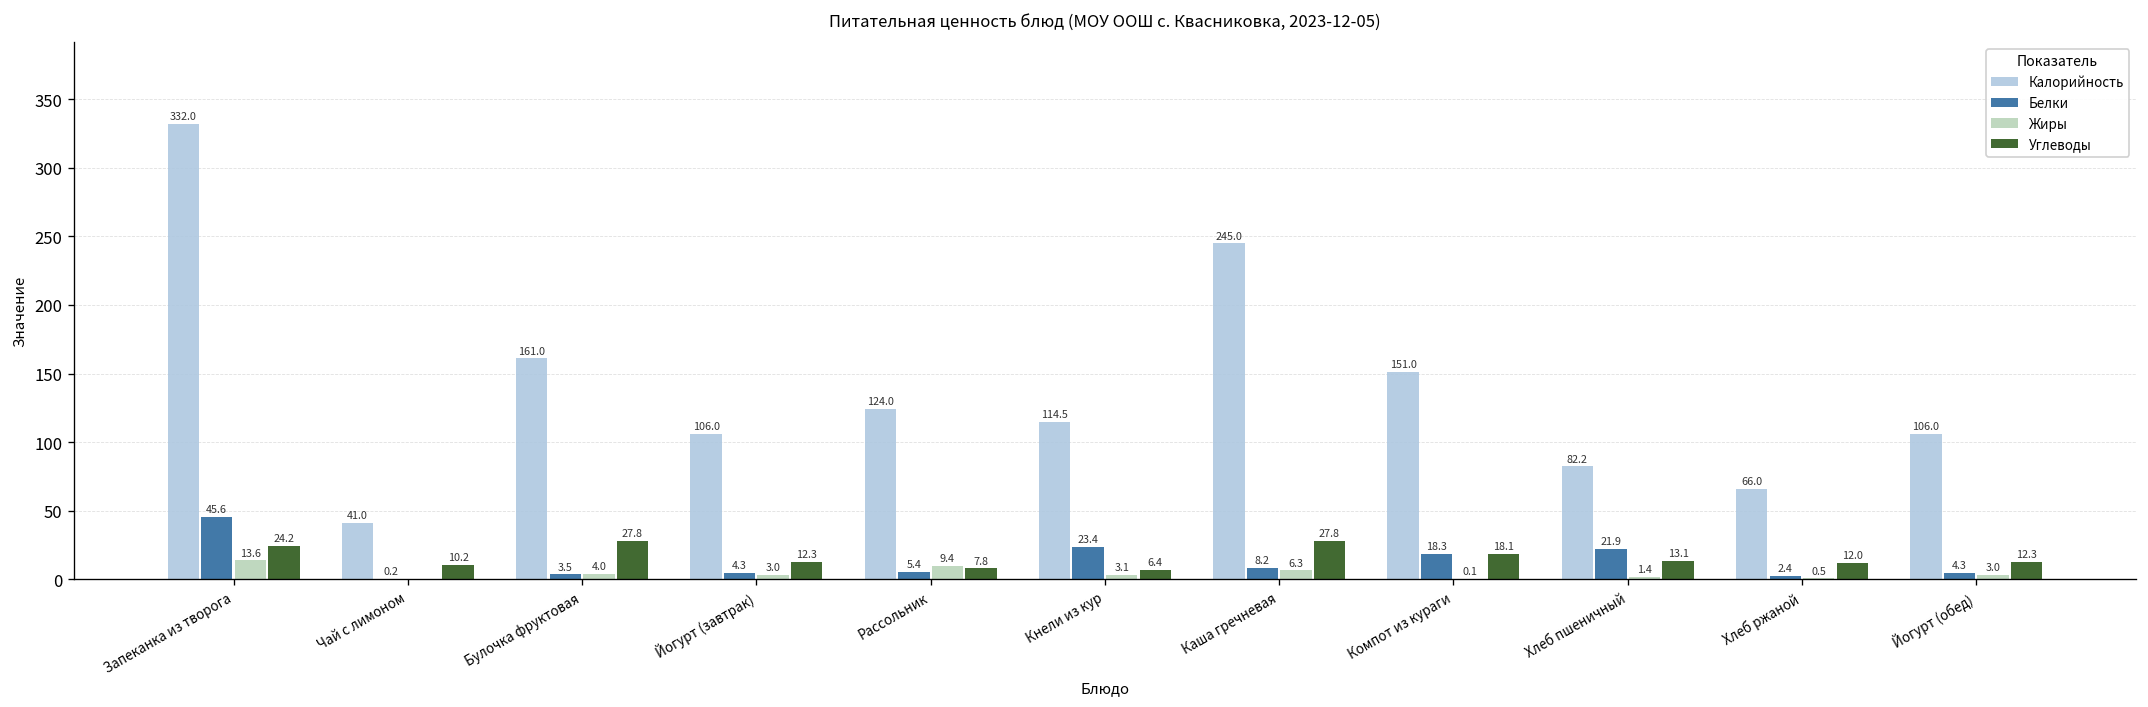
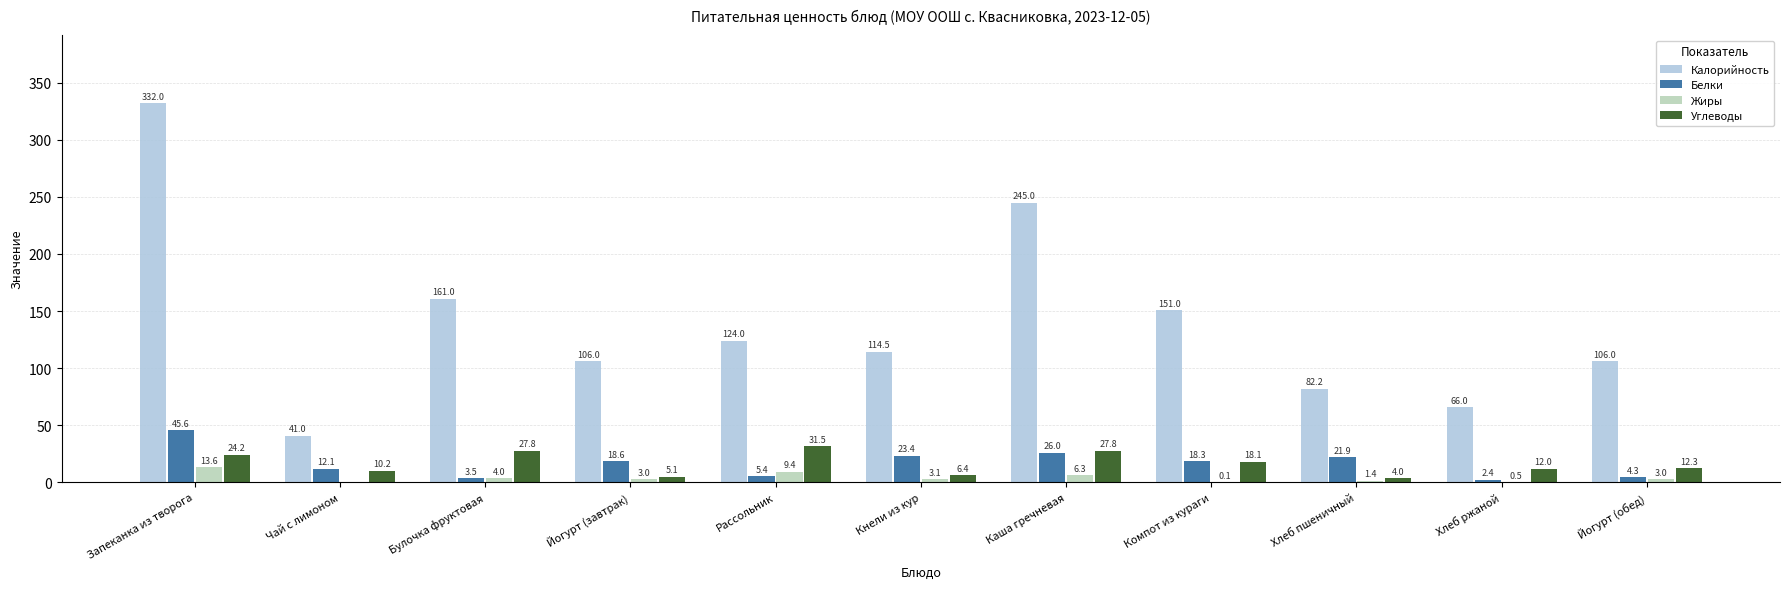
  {
    "Белки": {
      "Запеканка из творога": 45.6,
-     "Чай с лимоном": 0.2,
+     "Чай с лимоном": 12.1,
      "Булочка фруктовая": 3.5,
-     "Йогурт (завтрак)": 4.3,
+     "Йогурт (завтрак)": 18.6,
      "Рассольник": 5.4,
      "Кнели из кур": 23.4,
-     "Каша гречневая": 8.2,
+     "Каша гречневая": 26.0,
      "Компот из кураги": 18.3,
      "Хлеб пшеничный": 21.9,
      "Хлеб ржаной": 2.4,
      "Йогурт (обед)": 4.3
    },
    "Углеводы": {
      "Запеканка из творога": 24.2,
      "Чай с лимоном": 10.2,
      "Булочка фруктовая": 27.8,
-     "Йогурт (завтрак)": 12.3,
-     "Рассольник": 7.8,
+     "Йогурт (завтрак)": 5.1,
+     "Рассольник": 31.5,
      "Кнели из кур": 6.4,
      "Каша гречневая": 27.8,
      "Компот из кураги": 18.1,
-     "Хлеб пшеничный": 13.1,
+     "Хлеб пшеничный": 4.0,
      "Хлеб ржаной": 12.0,
      "Йогурт (обед)": 12.3
    }
  }
